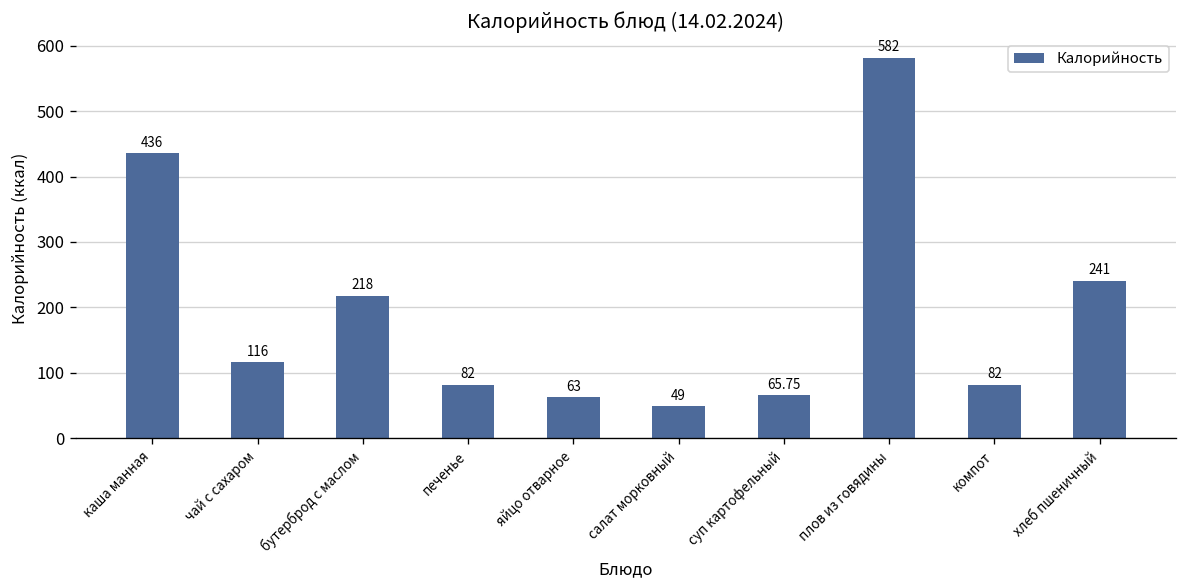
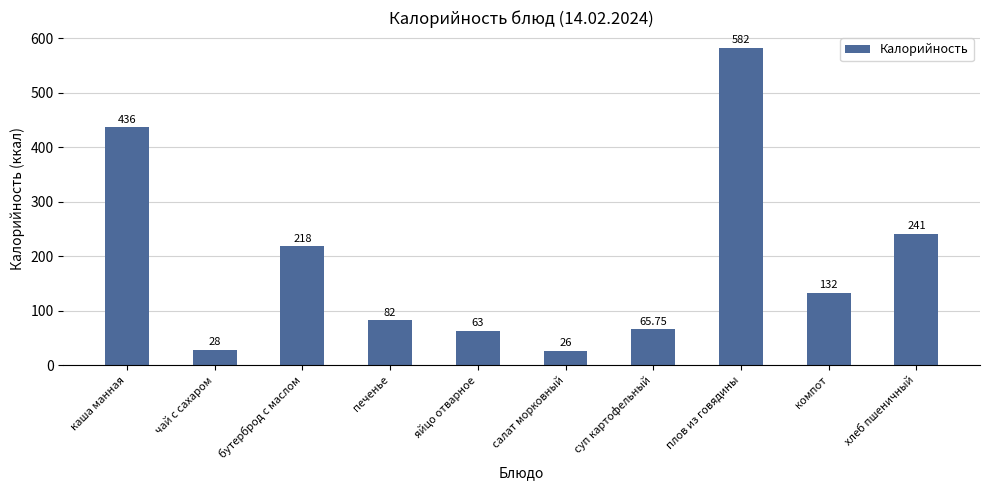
  {
    "каша манная": 436,
-   "чай с сахаром": 116,
+   "чай с сахаром": 28,
    "бутерброд с маслом": 218,
    "печенье": 82,
    "яйцо отварное": 63,
-   "салат морковный": 49,
+   "салат морковный": 26,
    "суп картофельный": 65.75,
    "плов из говядины": 582,
-   "компот": 82,
+   "компот": 132,
    "хлеб пшеничный": 241
  }
